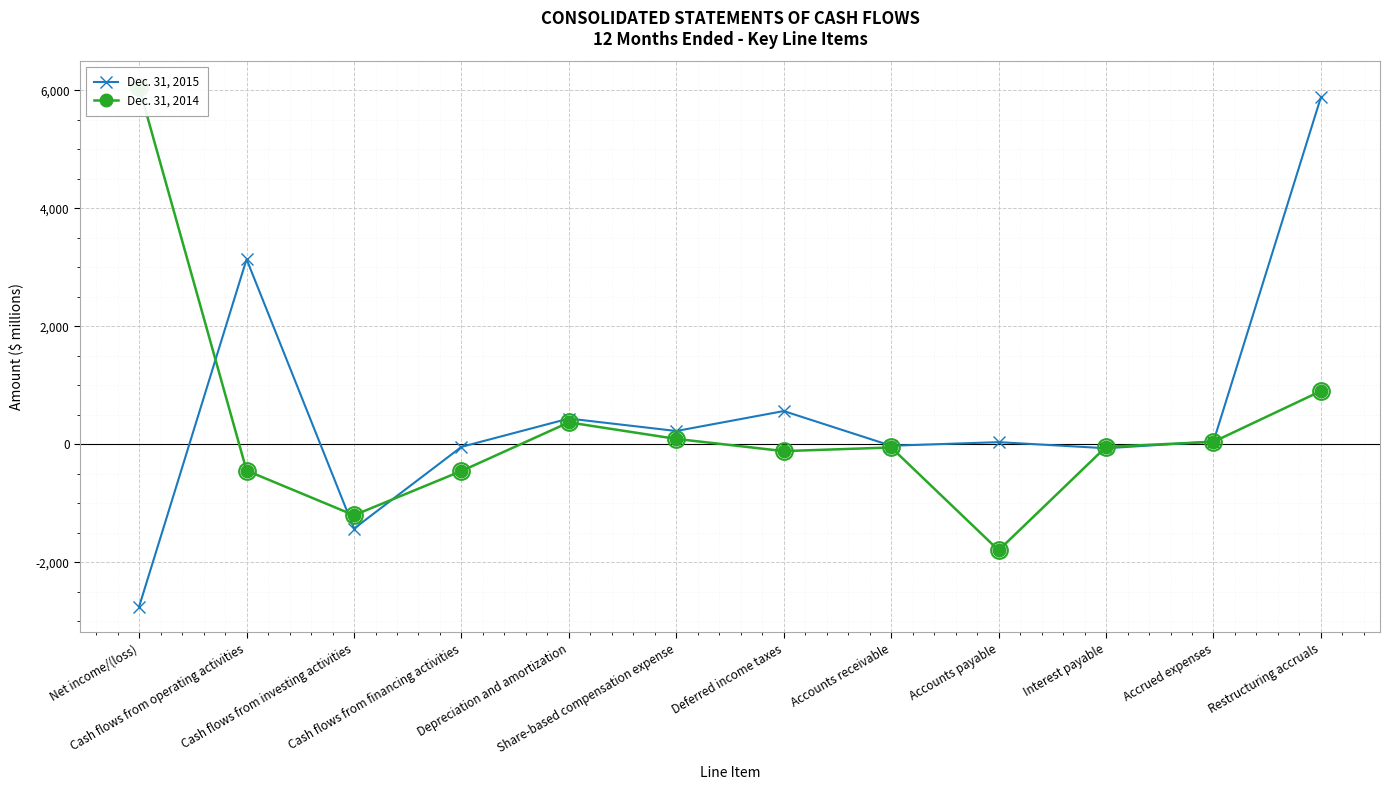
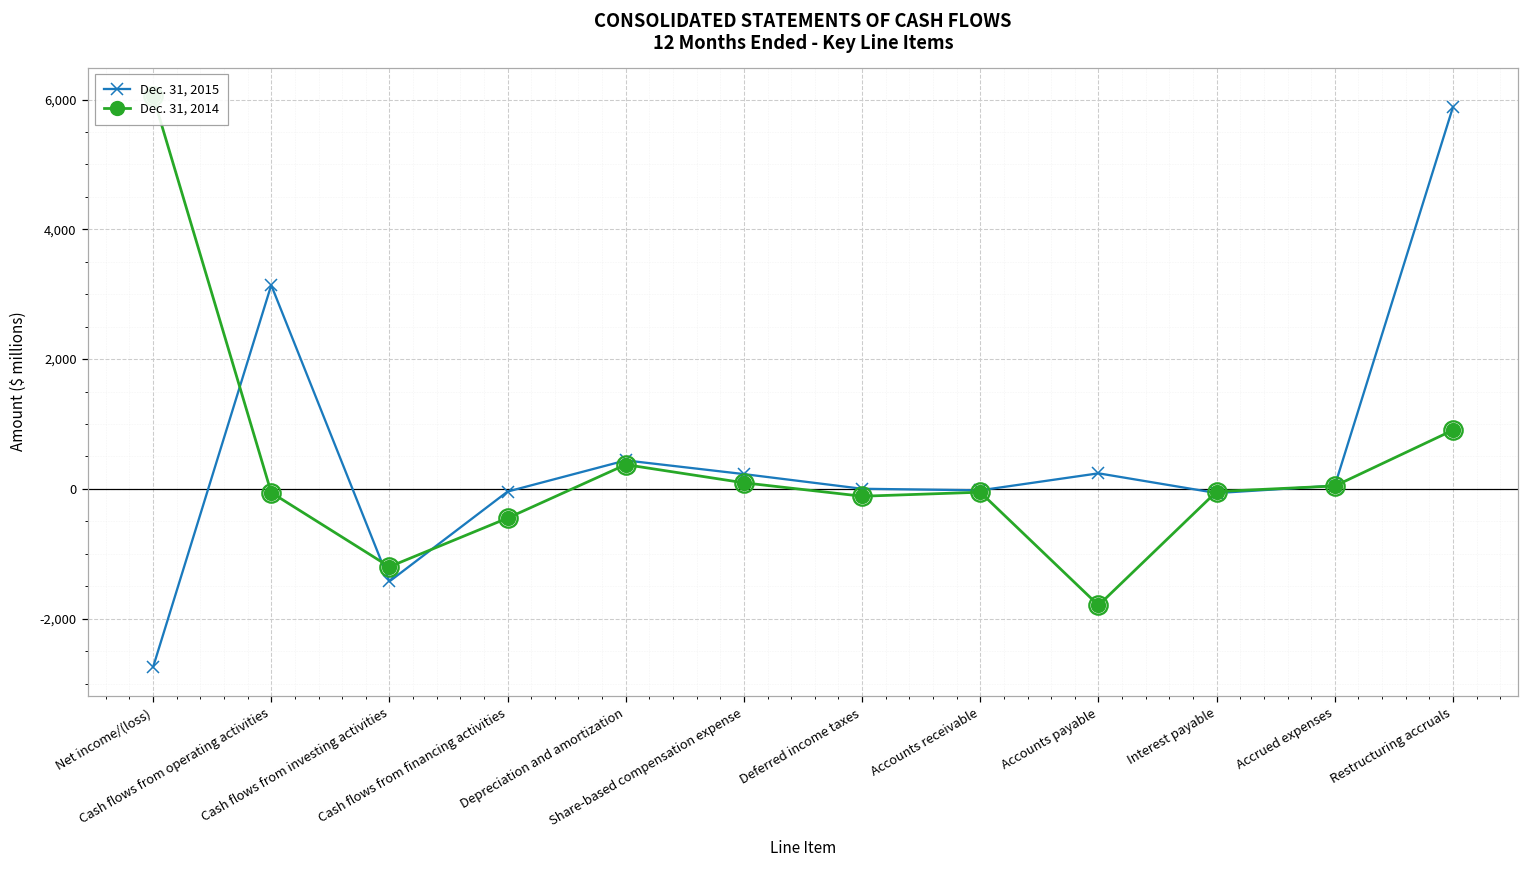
  {
    "Dec. 31, 2015": {
      "Net income/(loss)": "-2,700",
      "Cash flows from operating activities": "3,100",
      "Cash flows from investing activities": "-1,400",
      "Cash flows from financing activities": "0",
      "Depreciation and amortization": "400",
      "Share-based compensation expense": "200",
-     "Deferred income taxes": "600",
-     "Accounts payable": "0",
+     "Deferred income taxes": "0",
+     "Accounts payable": "200",
      "Restructuring accruals": "5,900"
    },
    "Dec. 31, 2014": {
-     "Cash flows from operating activities": "-400",
+     "Cash flows from operating activities": "-100",
      "Cash flows from investing activities": "-1,200",
      "Cash flows from financing activities": "-500",
      "Depreciation and amortization": "400",
      "Share-based compensation expense": "100",
      "Deferred income taxes": "-100",
      "Accounts payable": "-1,800",
      "Restructuring accruals": "900"
    }
  }
